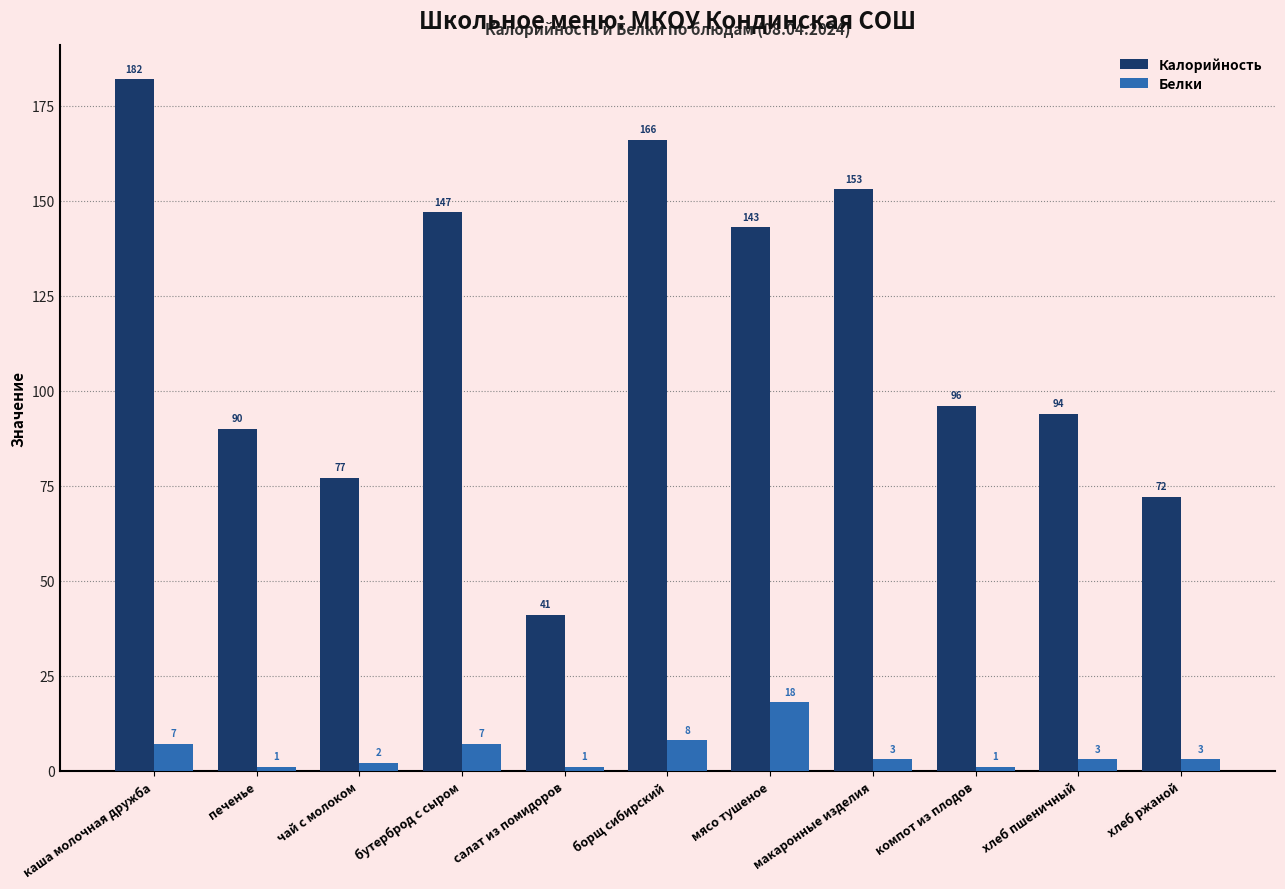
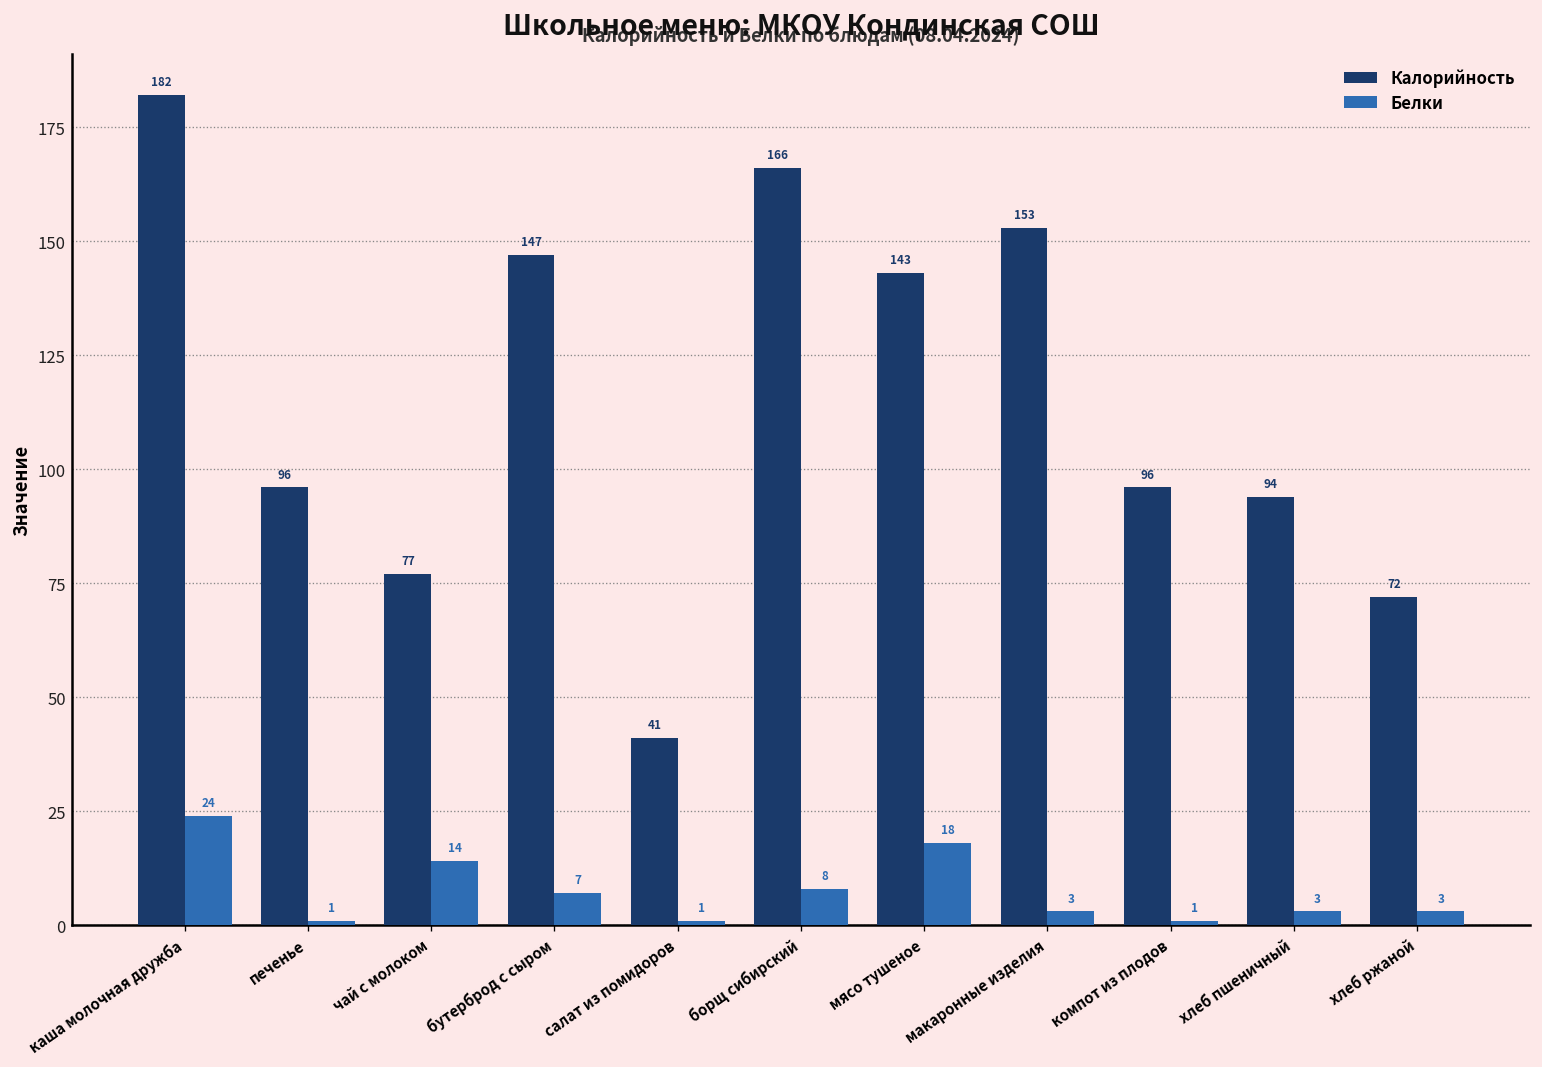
  {
    "Калорийность": {
      "каша молочная дружба": 182,
-     "печенье": 90,
+     "печенье": 96,
      "чай с молоком": 77,
      "бутерброд с сыром": 147,
      "салат из помидоров": 41,
      "борщ сибирский": 166,
      "мясо тушеное": 143,
      "макаронные изделия": 153,
      "компот из плодов": 96,
      "хлеб пшеничный": 94,
      "хлеб ржаной": 72
    },
    "Белки": {
-     "каша молочная дружба": 7,
+     "каша молочная дружба": 24,
      "печенье": 1,
-     "чай с молоком": 2,
+     "чай с молоком": 14,
      "бутерброд с сыром": 7,
      "салат из помидоров": 1,
      "борщ сибирский": 8,
      "мясо тушеное": 18,
      "макаронные изделия": 3,
      "компот из плодов": 1,
      "хлеб пшеничный": 3,
      "хлеб ржаной": 3
    }
  }
